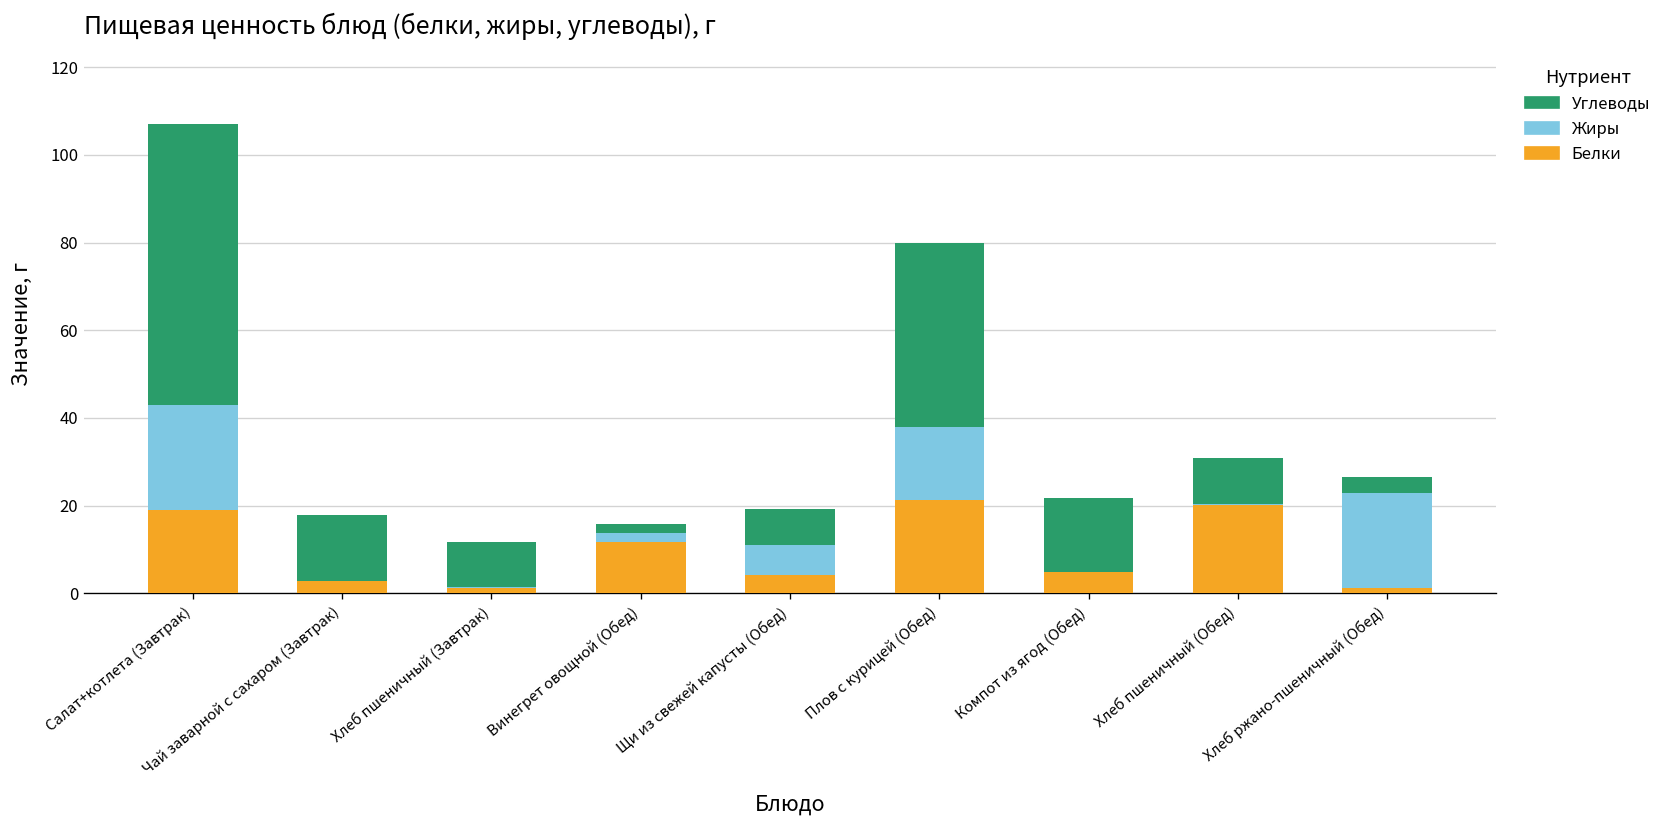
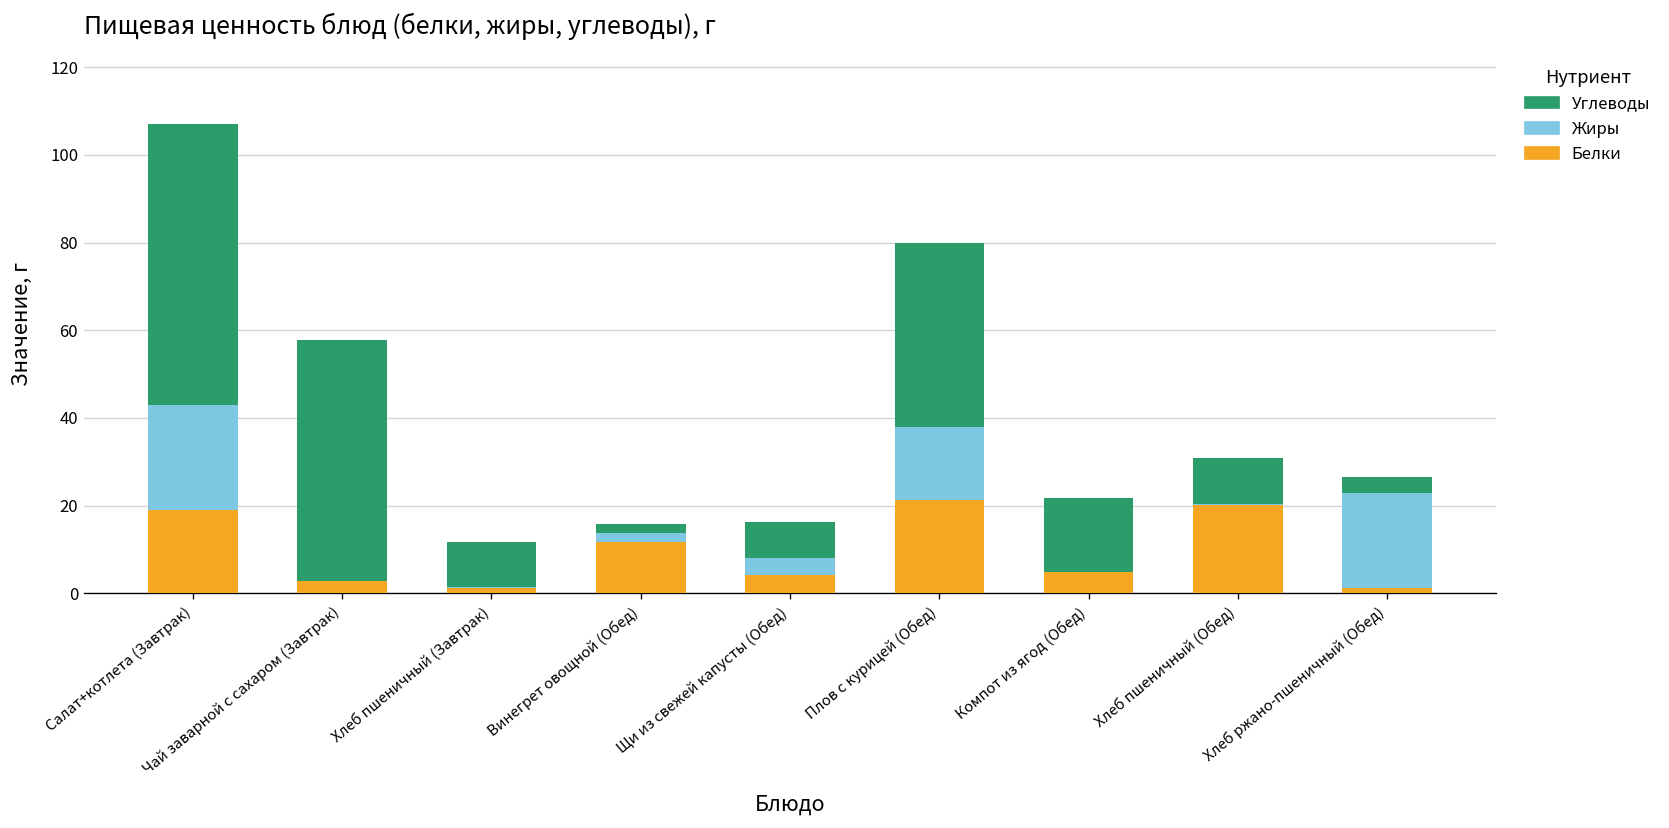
  {
    "Белки": {
      "Салат+котлета (Завтрак)": 19,
      "Чай заварной с сахаром (Завтрак)": 3,
      "Хлеб пшеничный (Завтрак)": 1,
      "Винегрет овощной (Обед)": 12,
      "Щи из свежей капусты (Обед)": 4,
      "Плов с курицей (Обед)": 21,
      "Компот из ягод (Обед)": 5,
      "Хлеб пшеничный (Обед)": 20,
      "Хлеб ржано-пшеничный (Обед)": 1
    },
    "Жиры": {
      "Салат+котлета (Завтрак)": 24,
      "Винегрет овощной (Обед)": 2,
-     "Щи из свежей капусты (Обед)": 7,
+     "Щи из свежей капусты (Обед)": 4,
      "Плов с курицей (Обед)": 17,
      "Компот из ягод (Обед)": 0,
      "Хлеб ржано-пшеничный (Обед)": 22
    },
    "Углеводы": {
      "Салат+котлета (Завтрак)": 64,
-     "Чай заварной с сахаром (Завтрак)": 15,
+     "Чай заварной с сахаром (Завтрак)": 55,
      "Хлеб пшеничный (Завтрак)": 10,
      "Винегрет овощной (Обед)": 2,
      "Щи из свежей капусты (Обед)": 8,
      "Плов с курицей (Обед)": 42,
      "Компот из ягод (Обед)": 17,
      "Хлеб пшеничный (Обед)": 10,
      "Хлеб ржано-пшеничный (Обед)": 4
    }
  }
